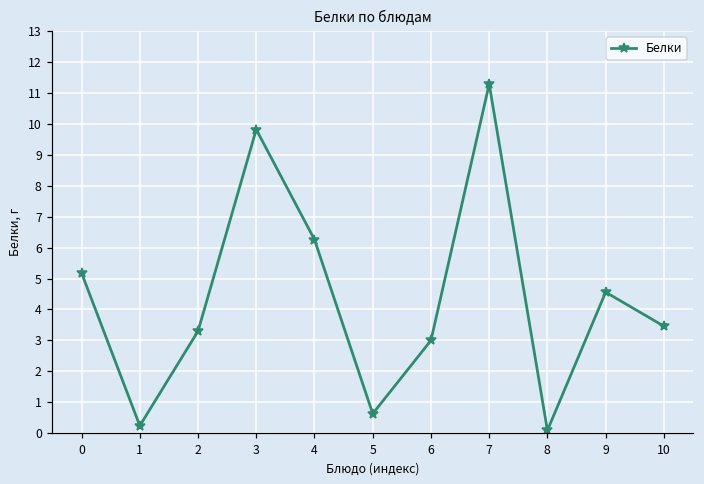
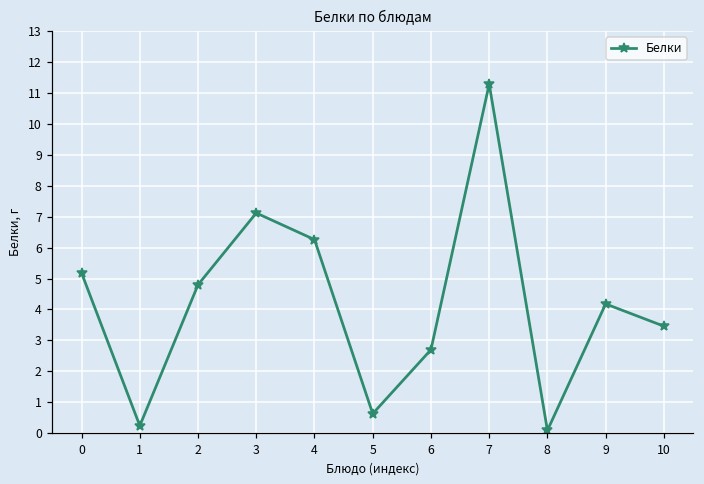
  {
    "0": 5.2,
    "1": 0.2,
-   "2": 3.3,
-   "3": 9.8,
+   "2": 4.8,
+   "3": 7.1,
    "4": 6.3,
    "5": 0.6,
-   "6": 3.0,
+   "6": 2.7,
    "7": 11.3,
    "8": 0.1,
-   "9": 4.6,
+   "9": 4.2,
    "10": 3.5
  }
